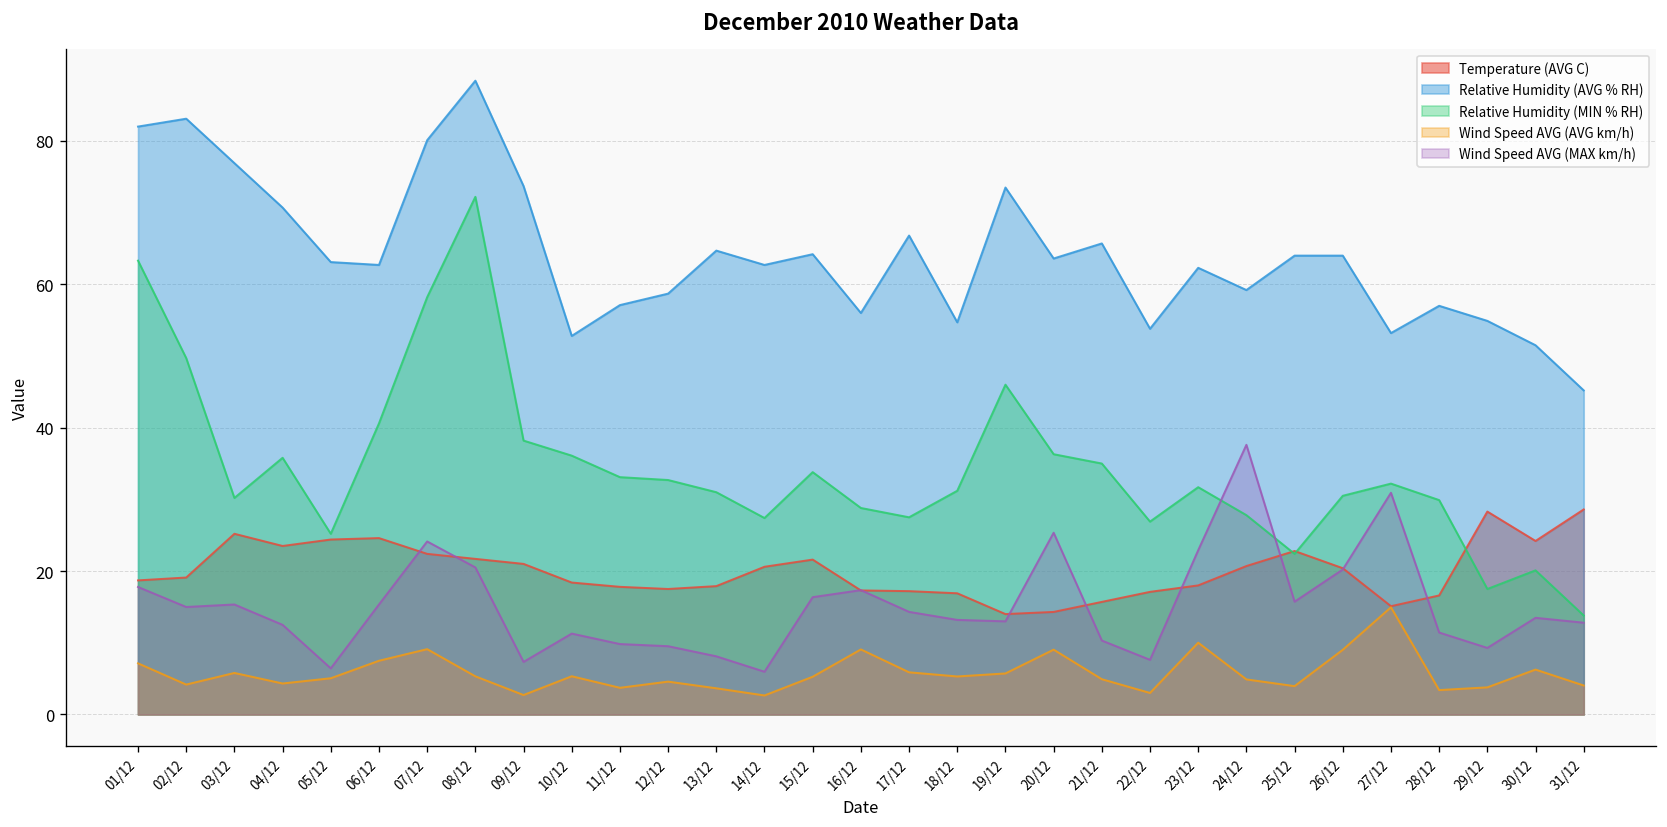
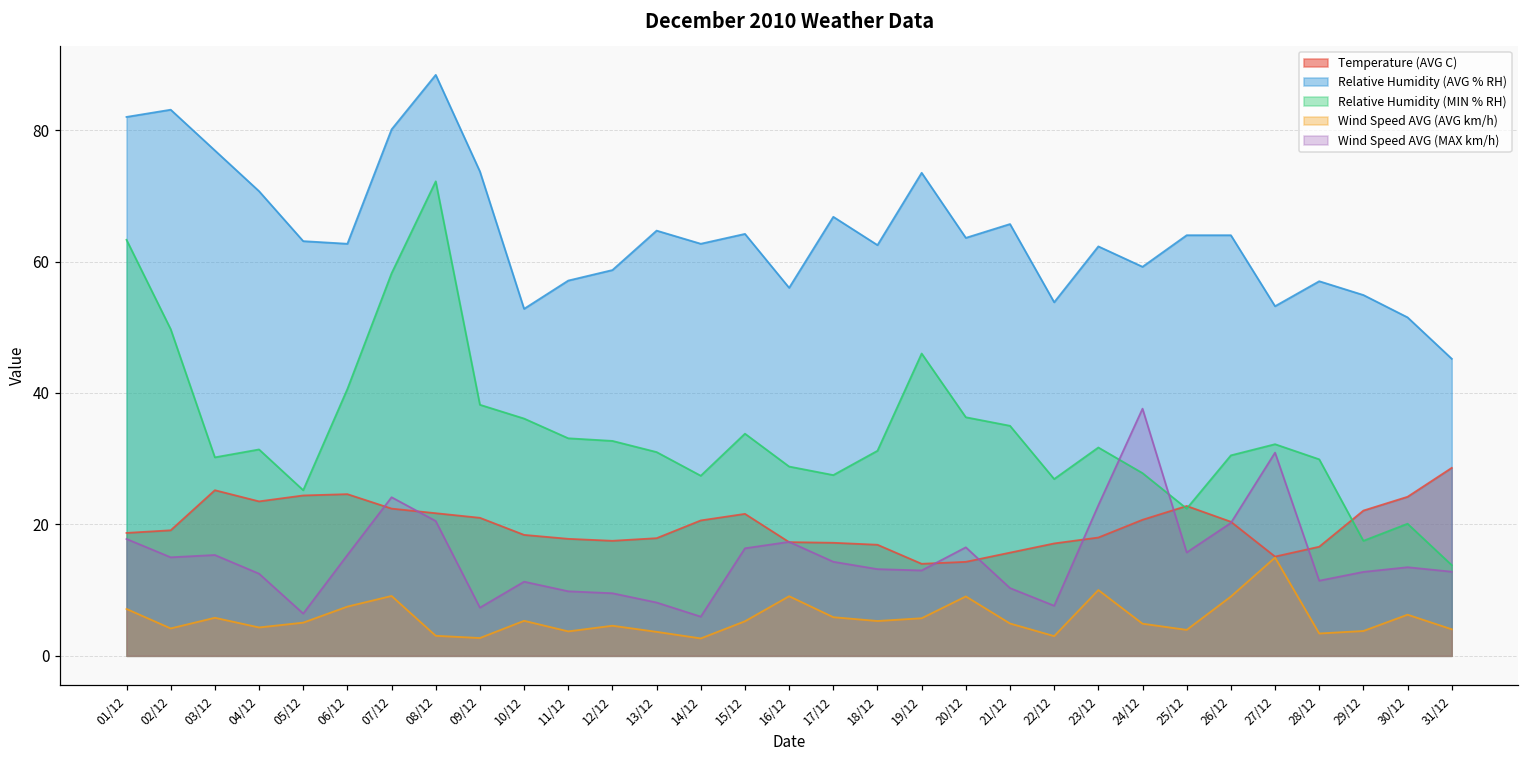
  {
    "Temperature (AVG C)": {
      "01/12": 19,
      "02/12": 19,
      "03/12": 25,
      "04/12": 24,
      "05/12": 24,
      "06/12": 25,
      "07/12": 22,
      "08/12": 22,
      "09/12": 21,
      "10/12": 18,
      "11/12": 18,
      "12/12": 18,
      "13/12": 18,
      "14/12": 21,
      "15/12": 22,
      "17/12": 17,
      "18/12": 17,
      "19/12": 14,
      "20/12": 14,
      "21/12": 16,
      "22/12": 17,
      "23/12": 18,
      "24/12": 21,
      "28/12": 17,
-     "29/12": 28,
+     "29/12": 22,
      "30/12": 24,
      "31/12": 29
    },
    "Relative Humidity (AVG % RH)": {
      "01/12": 82,
      "02/12": 83,
      "03/12": 77,
      "04/12": 71,
      "05/12": 63,
      "06/12": 63,
      "07/12": 80,
      "08/12": 88,
      "09/12": 74,
      "10/12": 53,
      "11/12": 57,
      "12/12": 59,
      "13/12": 65,
      "14/12": 63,
      "15/12": 64,
      "16/12": 56,
      "17/12": 67,
-     "18/12": 55,
+     "18/12": 63,
      "19/12": 74,
      "20/12": 64,
      "21/12": 66,
      "22/12": 54,
      "23/12": 62,
      "24/12": 59,
      "25/12": 64,
      "26/12": 64,
      "27/12": 53,
      "28/12": 57,
      "29/12": 55,
      "30/12": 52,
      "31/12": 45
    },
    "Relative Humidity (MIN % RH)": {
      "01/12": 63,
      "02/12": 50,
      "03/12": 30,
-     "04/12": 36,
+     "04/12": 31,
      "05/12": 25,
      "06/12": 41,
      "07/12": 58,
      "08/12": 72,
      "09/12": 38,
      "10/12": 36,
      "11/12": 33,
      "12/12": 33,
      "13/12": 31,
      "14/12": 27,
      "15/12": 34,
      "16/12": 29,
      "17/12": 28,
      "18/12": 31,
      "19/12": 46,
      "20/12": 36,
      "21/12": 35,
      "22/12": 27,
      "23/12": 32,
      "24/12": 28,
      "26/12": 31,
      "27/12": 32,
      "28/12": 30,
      "29/12": 18,
      "30/12": 20,
      "31/12": 14
    },
    "Wind Speed AVG (AVG km/h)": {
      "01/12": 7,
      "02/12": 4,
      "03/12": 6,
      "04/12": 4,
      "05/12": 5,
      "06/12": 7,
      "07/12": 9,
-     "08/12": 5,
+     "08/12": 3,
      "09/12": 3,
      "10/12": 5,
      "11/12": 4,
      "12/12": 5,
      "13/12": 4,
      "14/12": 3,
      "15/12": 5,
      "16/12": 9,
      "17/12": 6,
      "18/12": 5,
      "19/12": 6,
      "20/12": 9,
      "21/12": 5,
      "22/12": 3,
      "23/12": 10,
      "24/12": 5,
      "25/12": 4,
      "26/12": 9,
      "28/12": 3,
      "29/12": 4,
      "30/12": 6,
      "31/12": 4
    },
    "Wind Speed AVG (MAX km/h)": {
      "01/12": 18,
      "02/12": 15,
      "03/12": 15,
      "04/12": 13,
      "05/12": 6,
      "06/12": 15,
      "07/12": 24,
      "08/12": 21,
      "09/12": 7,
      "10/12": 11,
      "11/12": 10,
      "12/12": 10,
      "13/12": 8,
      "14/12": 6,
      "15/12": 16,
      "17/12": 14,
      "18/12": 13,
      "19/12": 13,
-     "20/12": 25,
+     "20/12": 17,
      "21/12": 10,
      "22/12": 8,
      "23/12": 23,
      "24/12": 38,
      "25/12": 16,
      "27/12": 31,
      "28/12": 11,
-     "29/12": 9,
+     "29/12": 13,
      "30/12": 13,
      "31/12": 13
    }
  }
